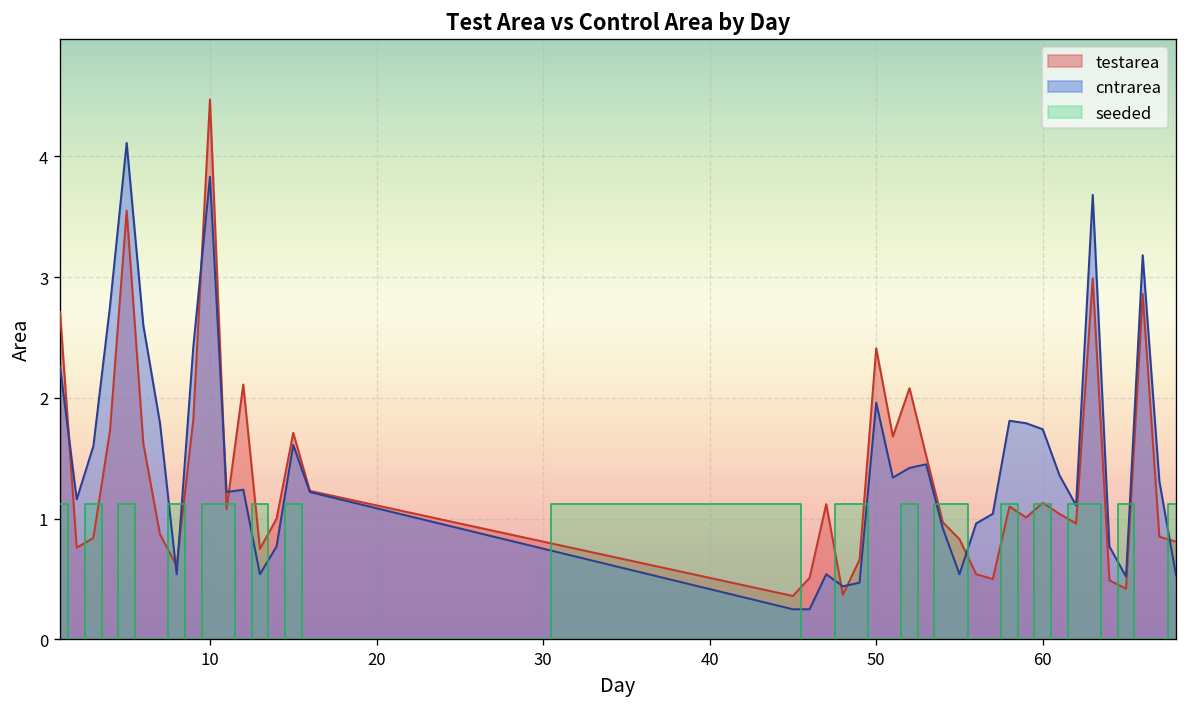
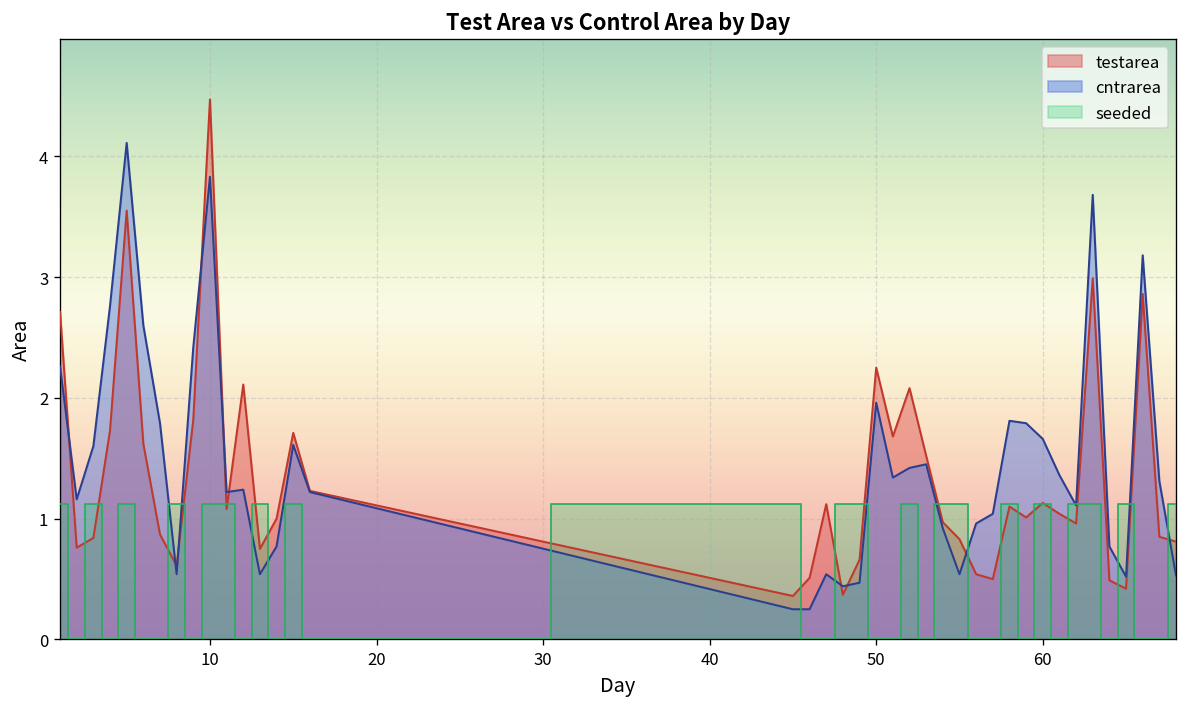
  {
    "testarea": {
      "10": 4.47,
-     "50": 2.41
+     "50": 2.25
    },
    "cntrarea": {
      "10": 3.83,
      "50": 1.96,
-     "60": 1.74
+     "60": 1.66
    }
  }
